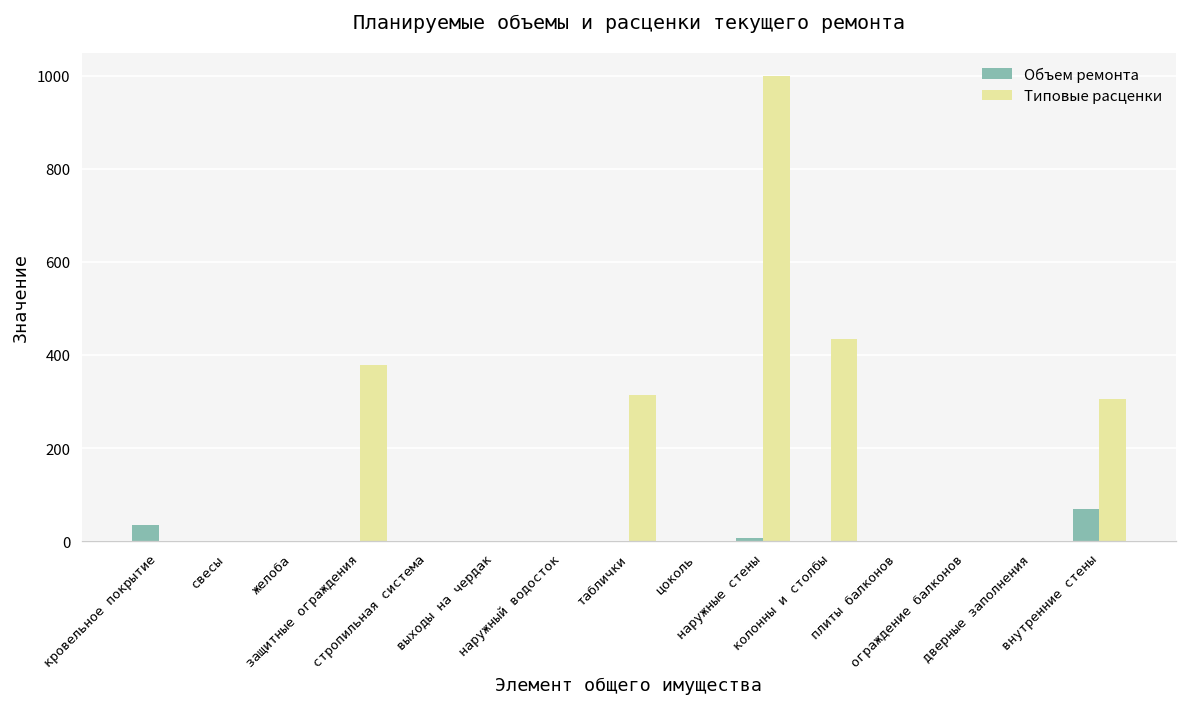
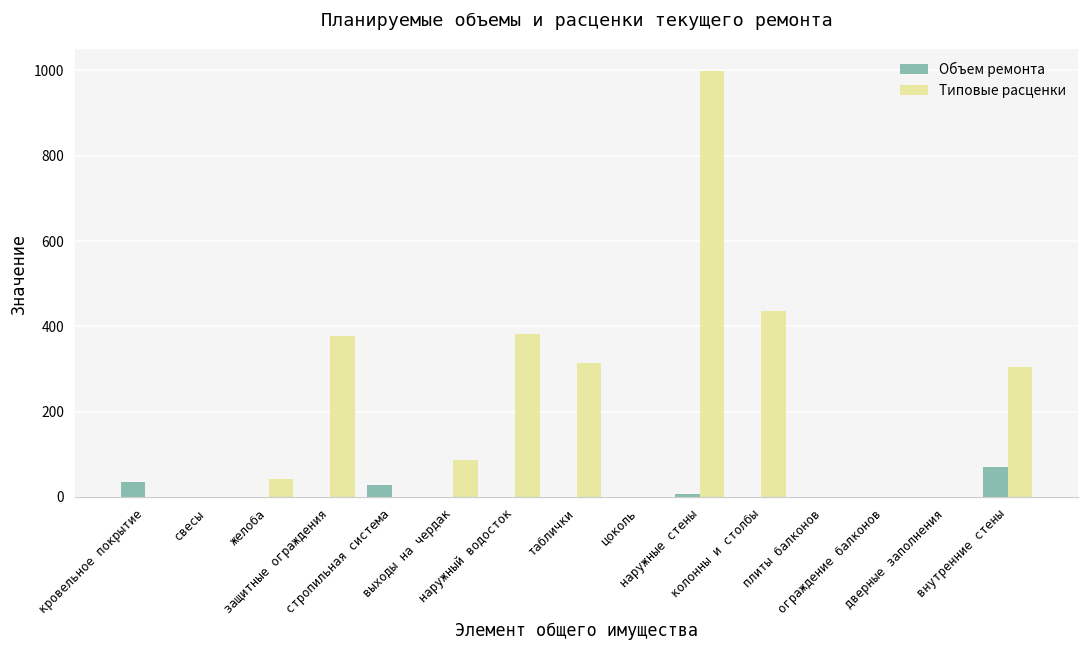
  {
    "Объем ремонта": {
      "кровельное покрытие": 30,
      "свесы": 0,
      "желоба": 0,
      "защитные ограждения": 0,
-     "стропильная система": 0,
+     "стропильная система": 30,
      "выходы на чердак": 0,
      "наружный водосток": 0,
      "таблички": 0,
      "цоколь": 0,
      "колонны и столбы": 0,
      "плиты балконов": 0,
      "ограждение балконов": 0,
      "дверные заполнения": 0,
      "внутренние стены": 70
    },
    "Типовые расценки": {
      "кровельное покрытие": 0,
      "свесы": 0,
-     "желоба": 0,
+     "желоба": 40,
      "защитные ограждения": 380,
      "стропильная система": 0,
-     "выходы на чердак": 0,
-     "наружный водосток": 0,
+     "выходы на чердак": 90,
+     "наружный водосток": 380,
      "таблички": 310,
      "цоколь": 0,
      "наружные стены": 1000,
      "колонны и столбы": 440,
      "плиты балконов": 0,
      "ограждение балконов": 0,
      "дверные заполнения": 0,
      "внутренние стены": 310
    }
  }
